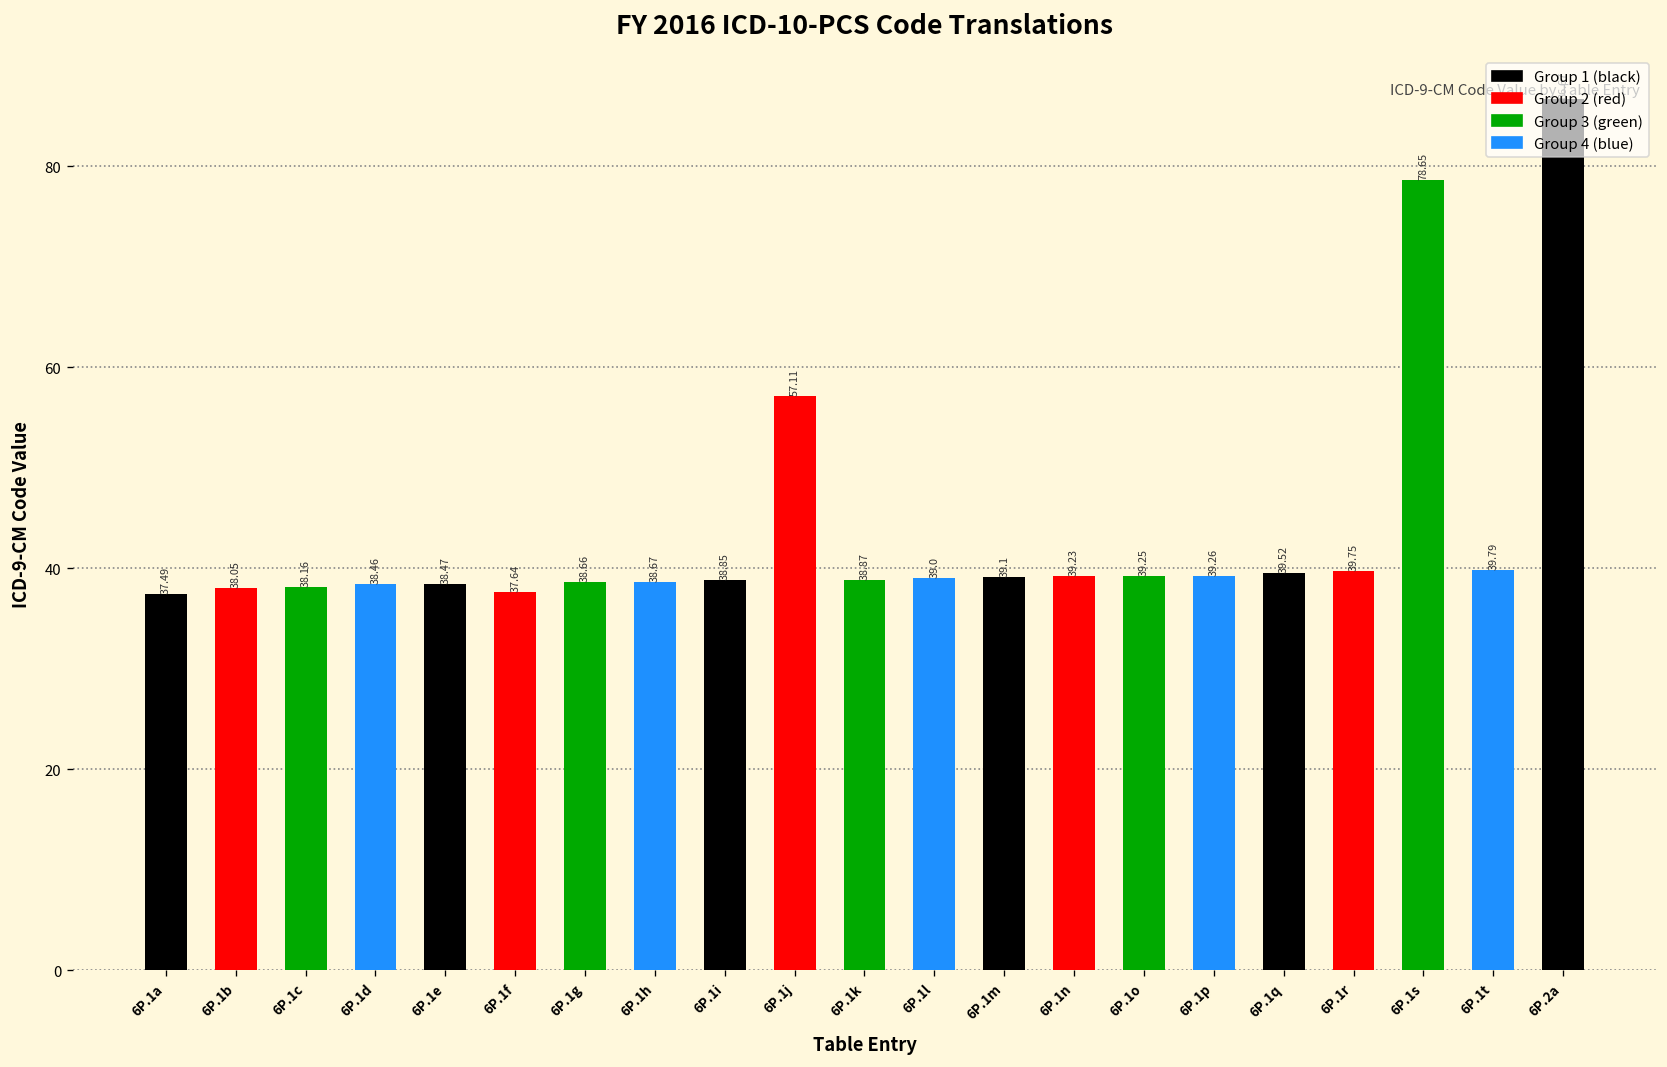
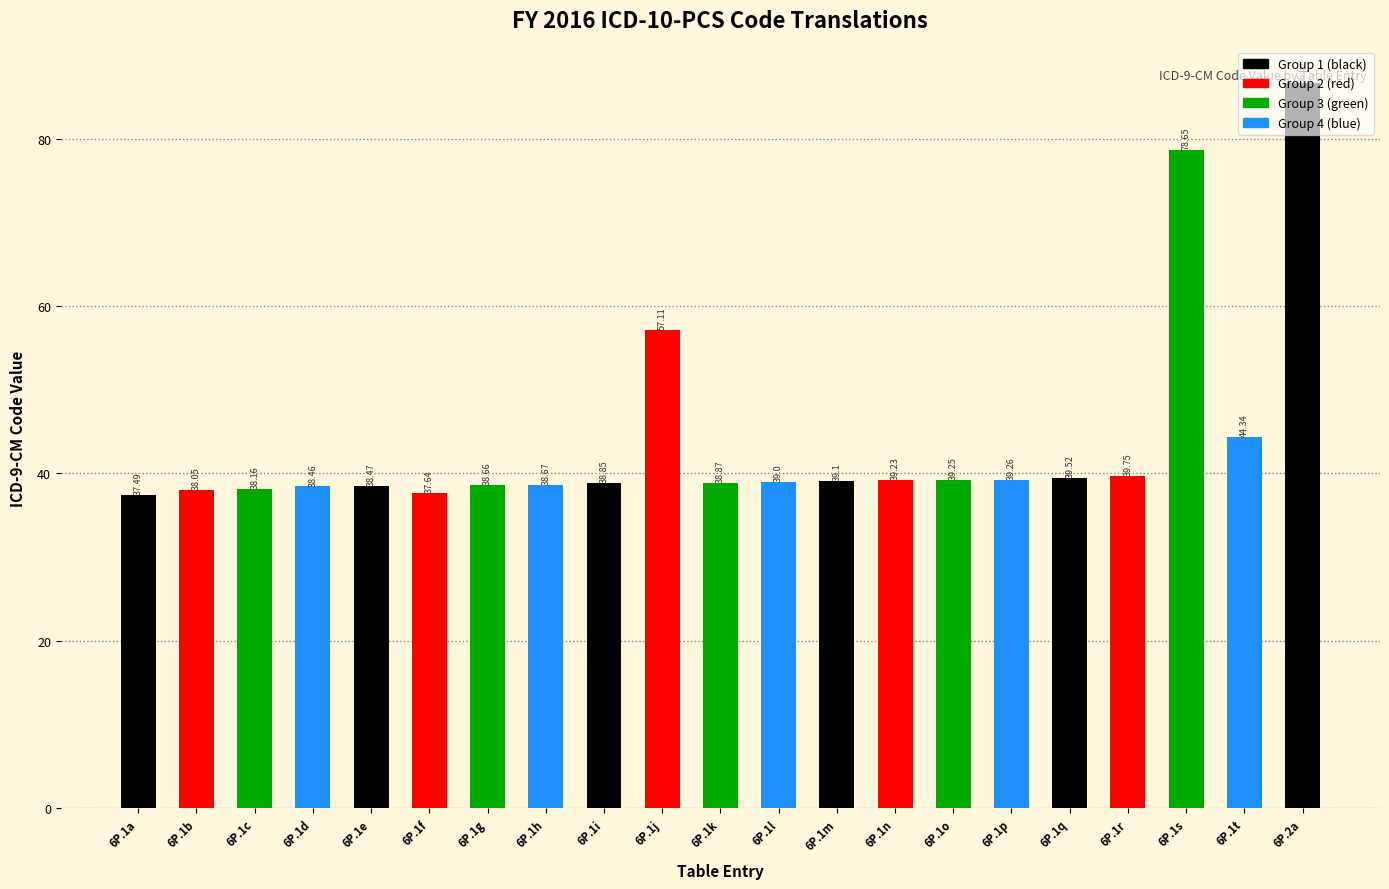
  {
    "6P.1a": 37.49,
    "6P.1b": 38.05,
    "6P.1c": 38.16,
    "6P.1d": 38.46,
    "6P.1e": 38.47,
    "6P.1f": 37.64,
    "6P.1g": 38.66,
    "6P.1h": 38.67,
    "6P.1i": 38.85,
    "6P.1j": 57.11,
    "6P.1k": 38.87,
    "6P.1l": 39.0,
    "6P.1m": 39.1,
    "6P.1n": 39.23,
    "6P.1o": 39.25,
    "6P.1p": 39.26,
    "6P.1q": 39.52,
    "6P.1r": 39.75,
    "6P.1s": 78.65,
-   "6P.1t": 39.79
+   "6P.1t": 44.34
  }
